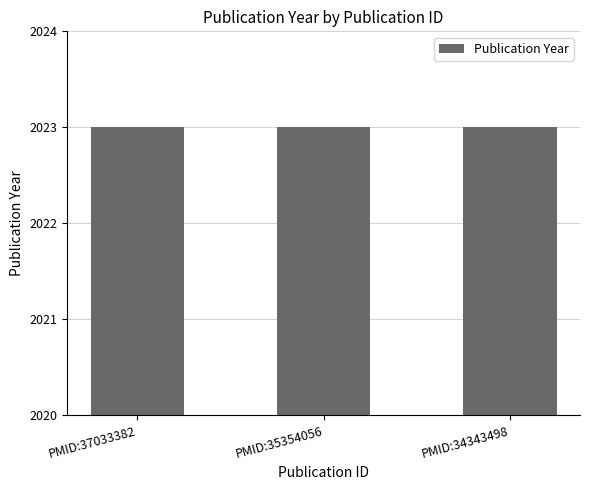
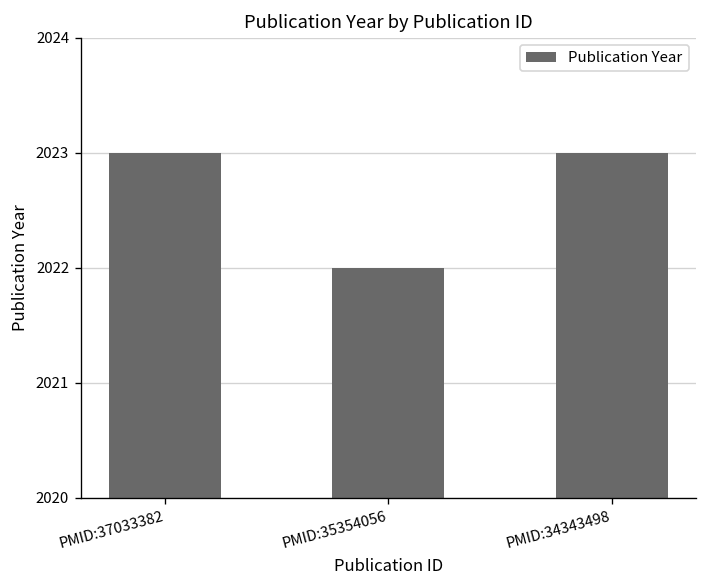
  {
    "PMID:37033382": 2023,
-   "PMID:35354056": 2023,
+   "PMID:35354056": 2022,
    "PMID:34343498": 2023
  }
